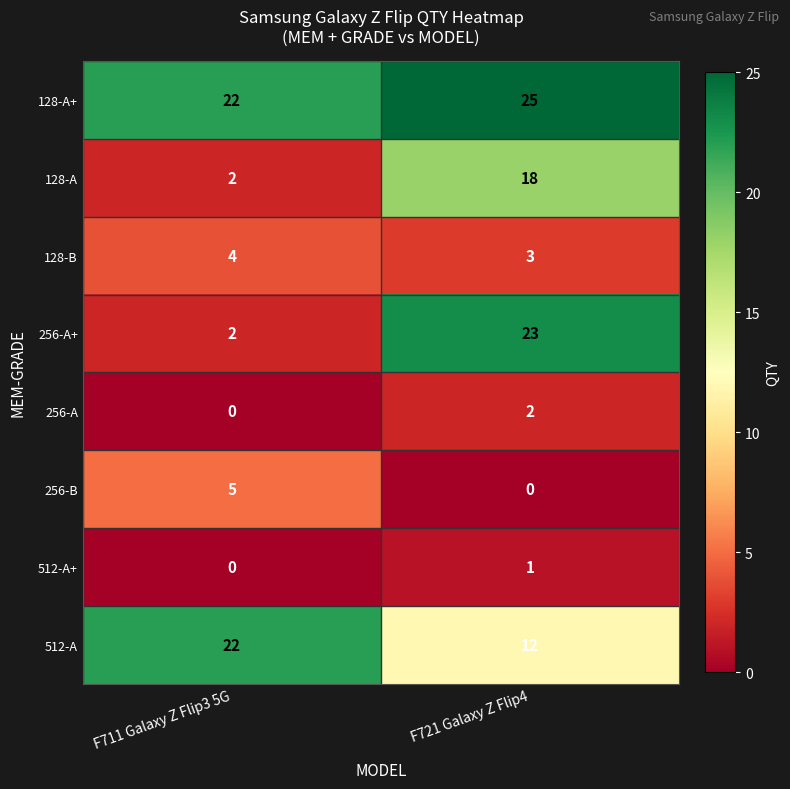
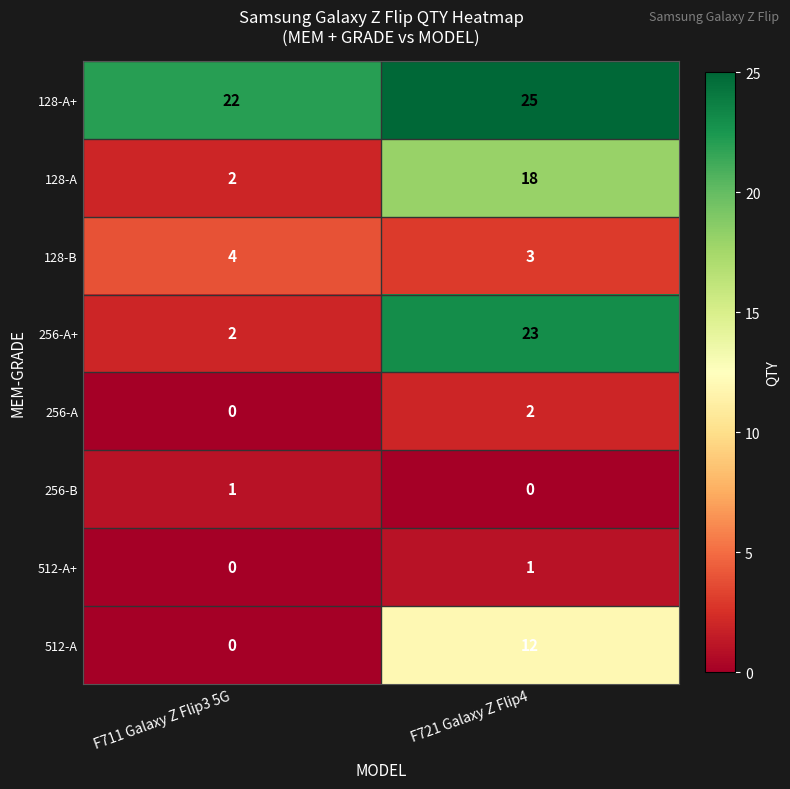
  {
    "128-A+": {
      "F711 Galaxy Z Flip3 5G": 22,
      "F721 Galaxy Z Flip4": 25
    },
    "128-A": {
      "F711 Galaxy Z Flip3 5G": 2,
      "F721 Galaxy Z Flip4": 18
    },
    "128-B": {
      "F711 Galaxy Z Flip3 5G": 4,
      "F721 Galaxy Z Flip4": 3
    },
    "256-A+": {
      "F711 Galaxy Z Flip3 5G": 2,
      "F721 Galaxy Z Flip4": 23
    },
    "256-A": {
      "F711 Galaxy Z Flip3 5G": 0,
      "F721 Galaxy Z Flip4": 2
    },
    "256-B": {
-     "F711 Galaxy Z Flip3 5G": 5,
+     "F711 Galaxy Z Flip3 5G": 1,
      "F721 Galaxy Z Flip4": 0
    },
    "512-A+": {
      "F711 Galaxy Z Flip3 5G": 0,
      "F721 Galaxy Z Flip4": 1
    },
    "512-A": {
-     "F711 Galaxy Z Flip3 5G": 22,
+     "F711 Galaxy Z Flip3 5G": 0,
      "F721 Galaxy Z Flip4": 12
    }
  }
